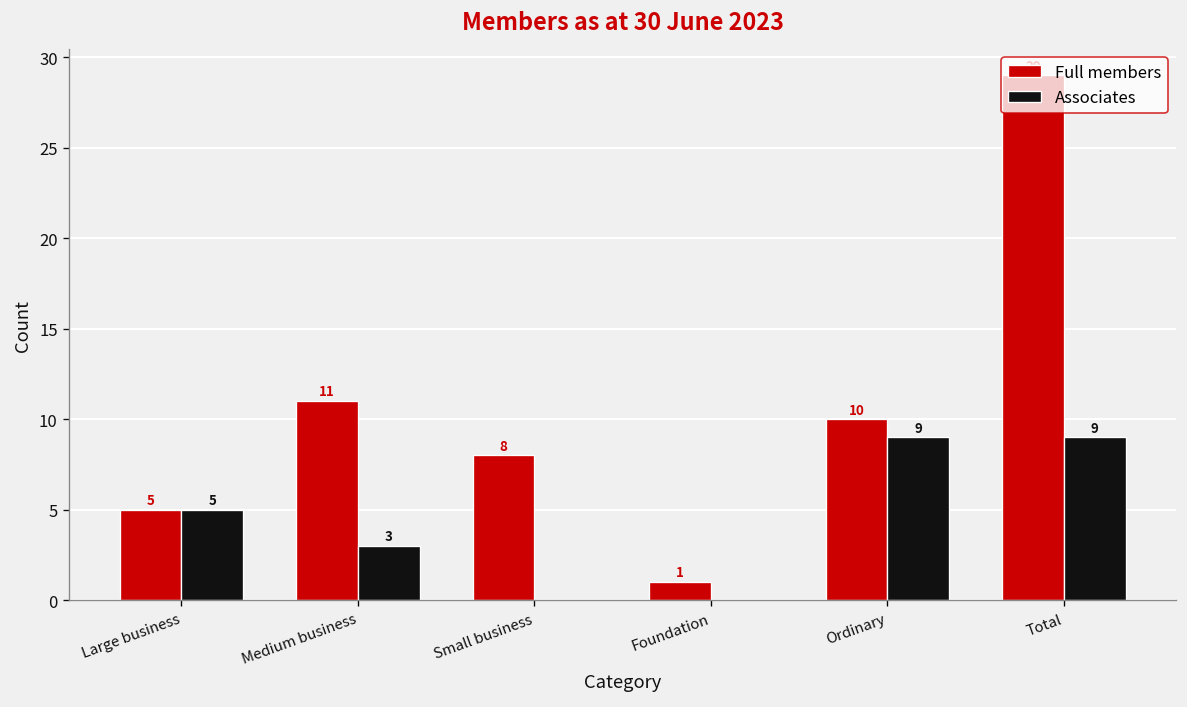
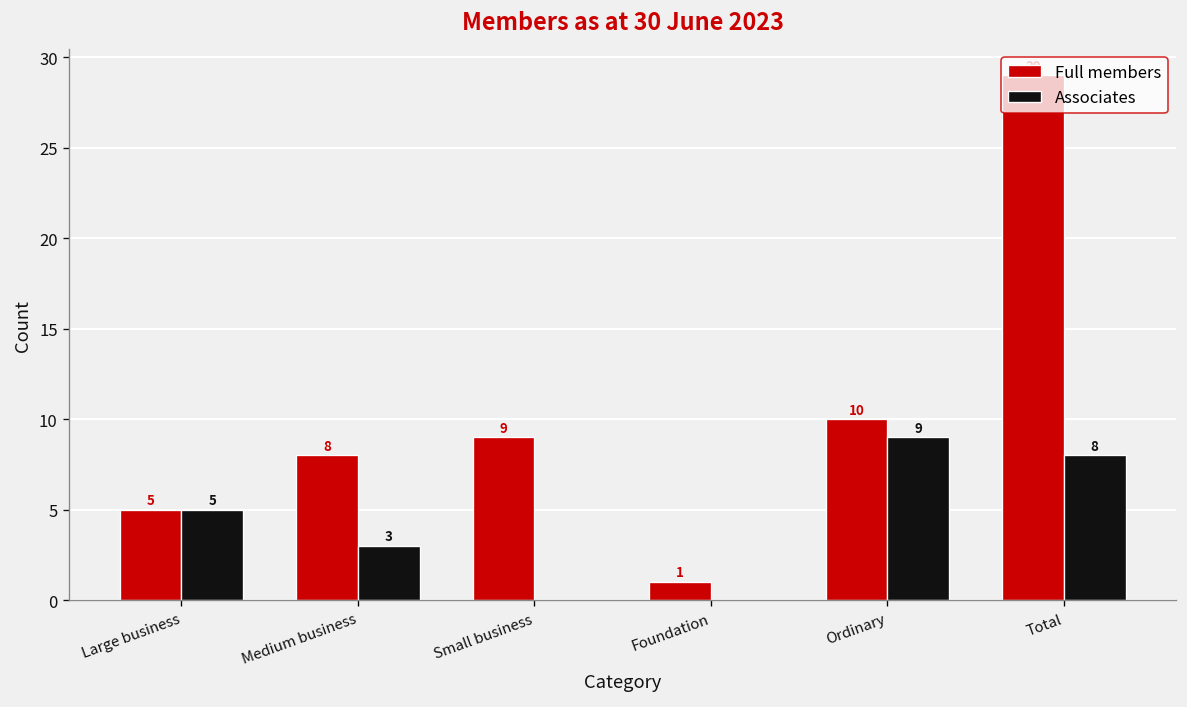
  {
    "Full members": {
      "Large business": 5,
-     "Medium business": 11,
-     "Small business": 8,
+     "Medium business": 8,
+     "Small business": 9,
      "Foundation": 1,
      "Ordinary": 10
    },
    "Associates": {
      "Large business": 5,
      "Medium business": 3,
      "Ordinary": 9,
-     "Total": 9
+     "Total": 8
    }
  }
